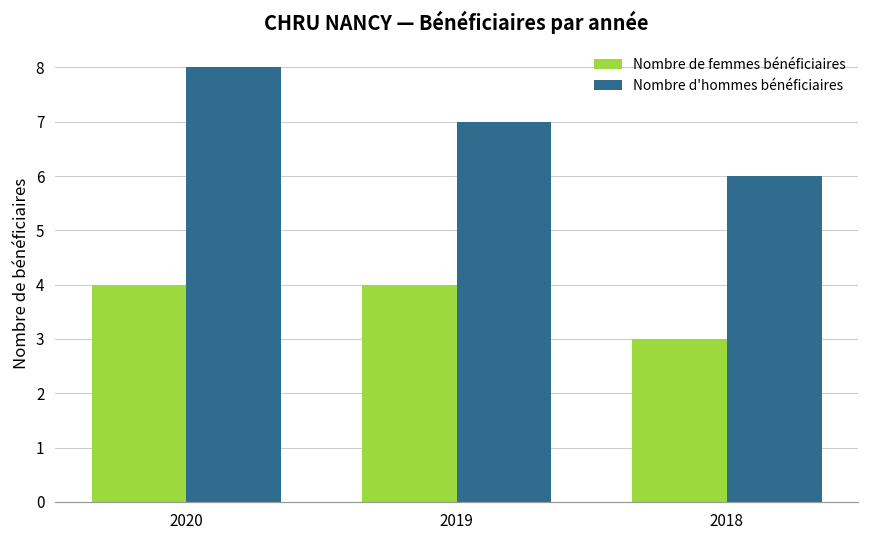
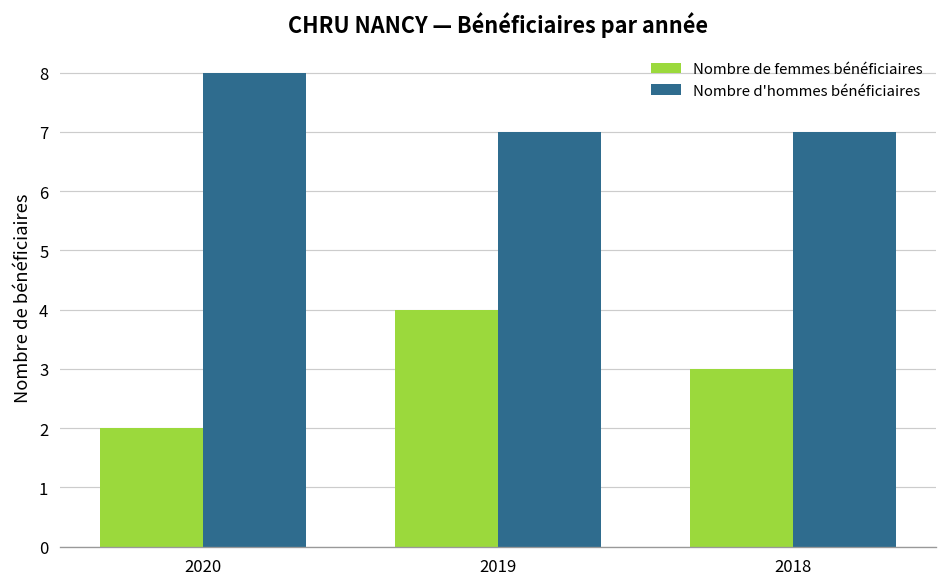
  {
    "Nombre de femmes bénéficiaires": {
-     "2020": 4,
+     "2020": 2,
      "2019": 4,
      "2018": 3
    },
    "Nombre d'hommes bénéficiaires": {
      "2020": 8,
      "2019": 7,
-     "2018": 6
+     "2018": 7
    }
  }
